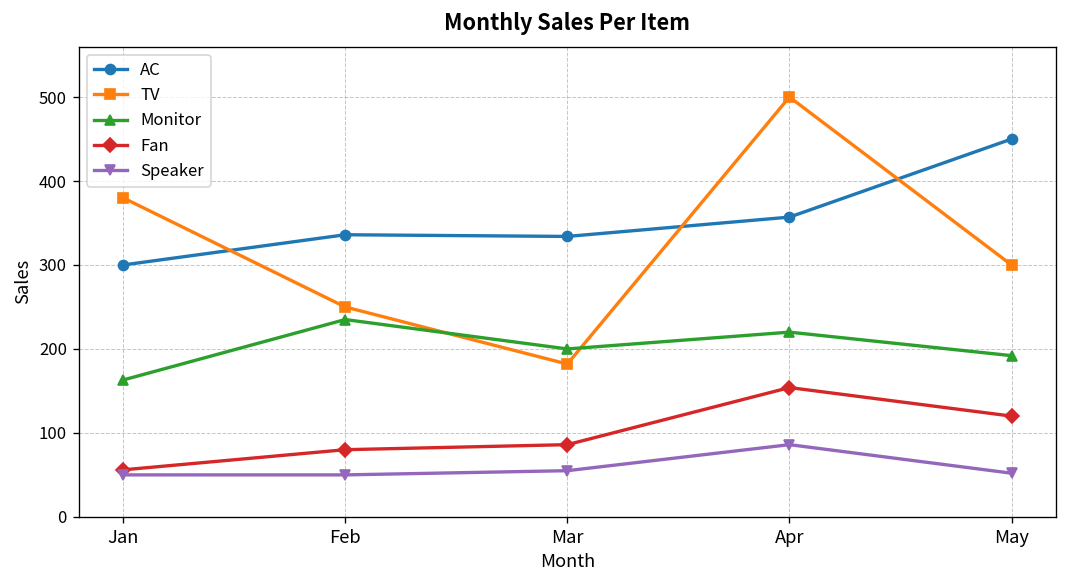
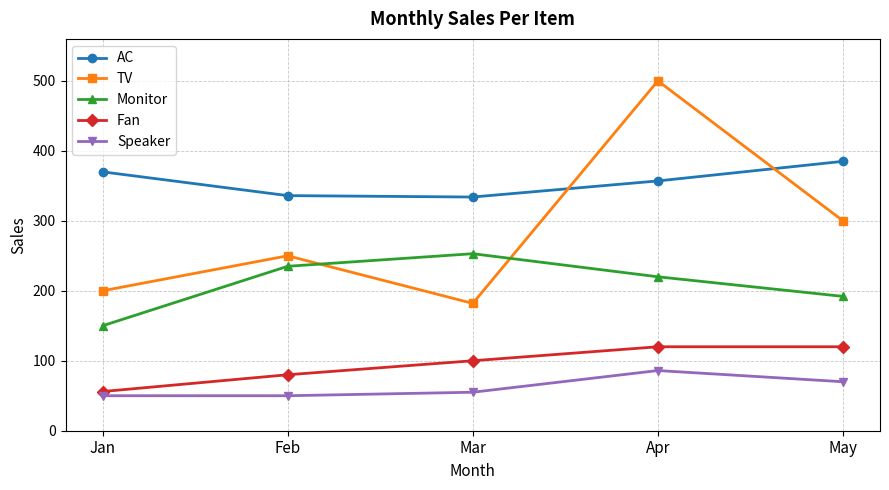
  {
    "AC": {
-     "Jan": 300,
+     "Jan": 370,
      "Feb": 340,
      "Mar": 330,
      "Apr": 360,
-     "May": 450
+     "May": 390
    },
    "TV": {
-     "Jan": 380,
+     "Jan": 200,
      "Feb": 250,
      "Mar": 180,
      "Apr": 500,
      "May": 300
    },
    "Monitor": {
-     "Jan": 160,
+     "Jan": 150,
      "Feb": 240,
-     "Mar": 200,
+     "Mar": 250,
      "Apr": 220,
      "May": 190
    },
    "Fan": {
      "Jan": 60,
      "Feb": 80,
-     "Mar": 90,
-     "Apr": 150,
+     "Mar": 100,
+     "Apr": 120,
      "May": 120
    },
    "Speaker": {
      "Jan": 50,
      "Feb": 50,
      "Mar": 60,
      "Apr": 90,
-     "May": 50
+     "May": 70
    }
  }
